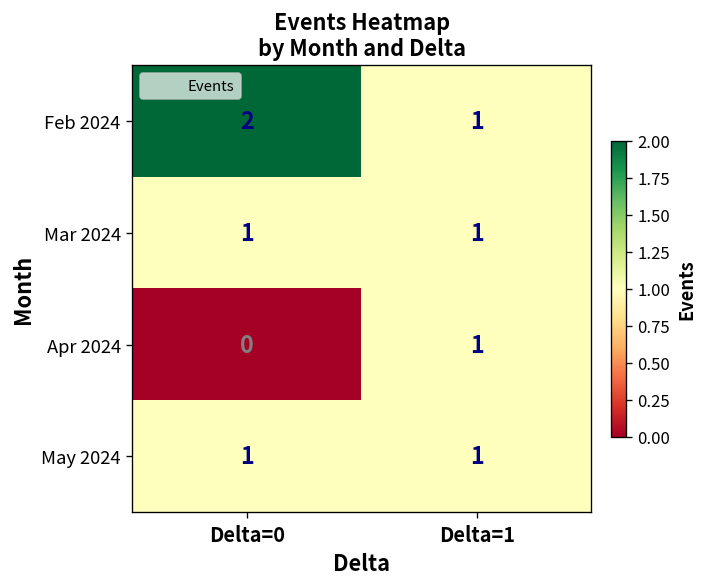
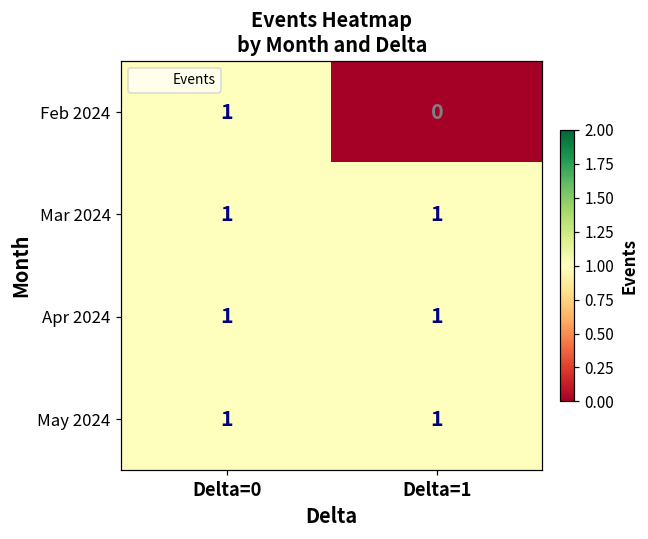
  {
    "Feb 2024": {
-     "Delta=0": 2,
-     "Delta=1": 1
+     "Delta=0": 1,
+     "Delta=1": 0
    },
    "Mar 2024": {
      "Delta=0": 1,
      "Delta=1": 1
    },
    "Apr 2024": {
-     "Delta=0": 0,
+     "Delta=0": 1,
      "Delta=1": 1
    },
    "May 2024": {
      "Delta=0": 1,
      "Delta=1": 1
    }
  }
